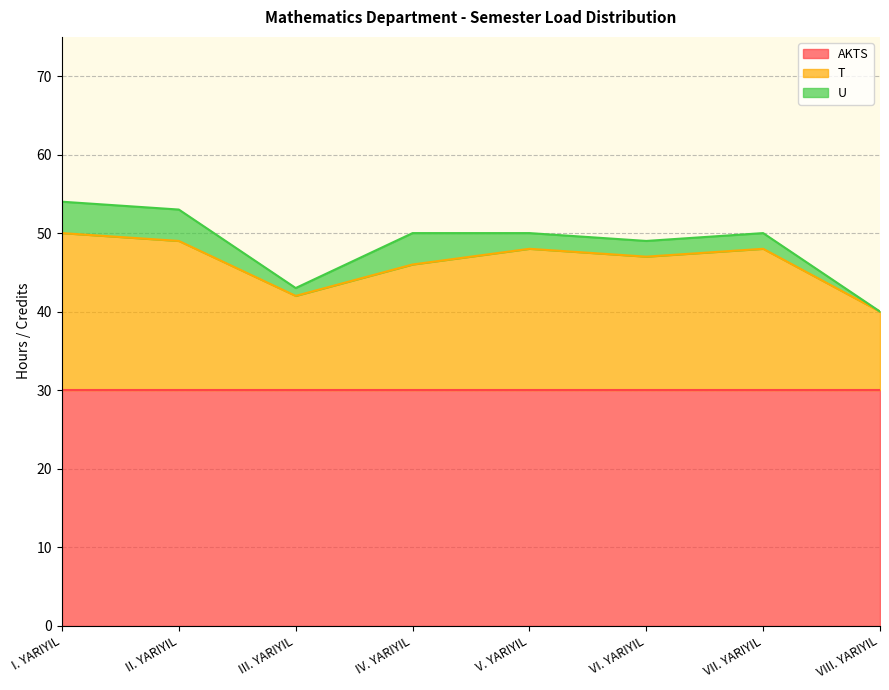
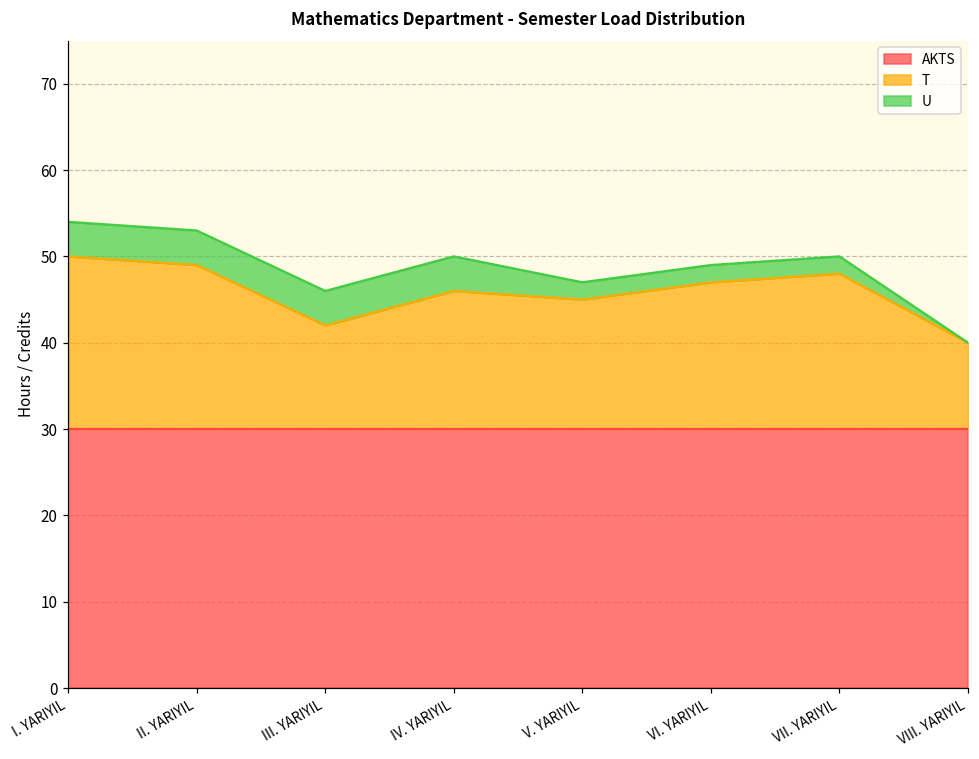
  {
    "AKTS": {
      "I. YARIYIL": 30,
      "II. YARIYIL": 30,
      "III. YARIYIL": 30,
      "IV. YARIYIL": 30,
      "V. YARIYIL": 30,
      "VI. YARIYIL": 30,
      "VII. YARIYIL": 30,
      "VIII. YARIYIL": 30
    },
    "T": {
-     "V. YARIYIL": 48
+     "V. YARIYIL": 45
    },
    "U": {
-     "III. YARIYIL": 1,
+     "III. YARIYIL": 4,
      "V. YARIYIL": 2
    }
  }
